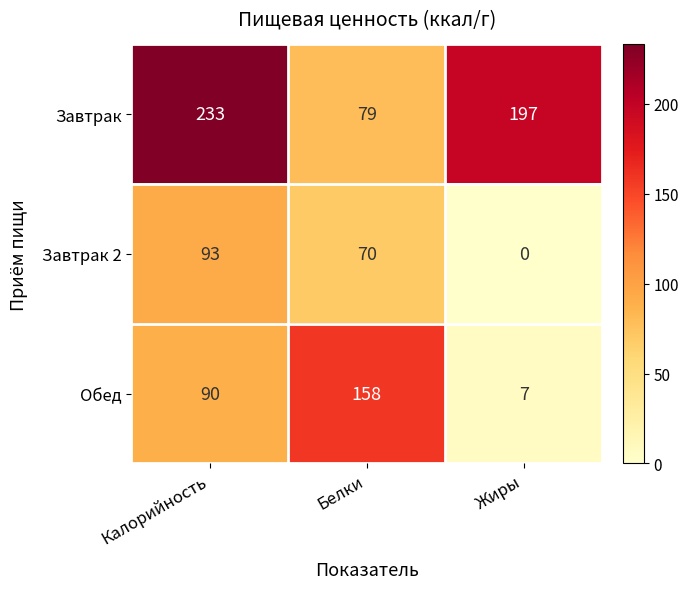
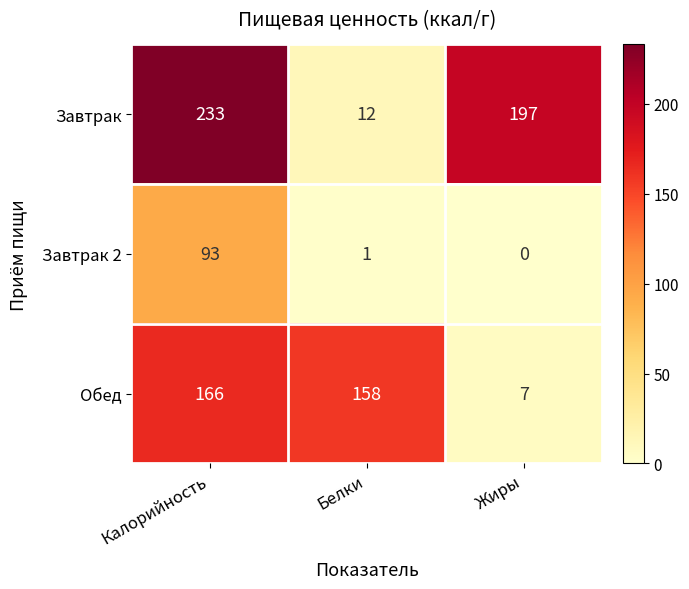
  {
    "Завтрак": {
      "Калорийность": 233,
-     "Белки": 79,
+     "Белки": 12,
      "Жиры": 197
    },
    "Завтрак 2": {
      "Калорийность": 93,
-     "Белки": 70,
+     "Белки": 1,
      "Жиры": 0
    },
    "Обед": {
-     "Калорийность": 90,
+     "Калорийность": 166,
      "Белки": 158,
      "Жиры": 7
    }
  }
